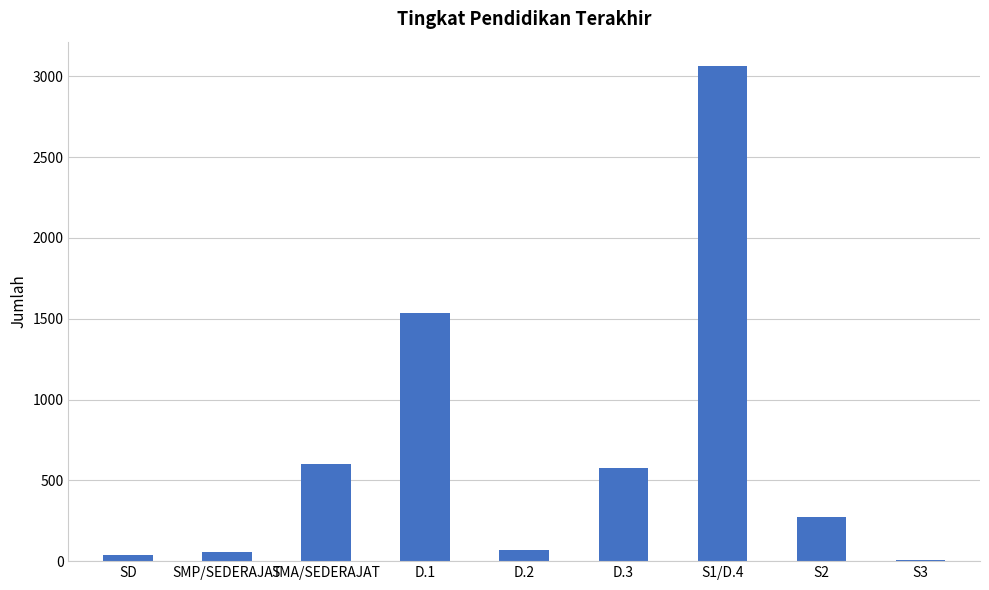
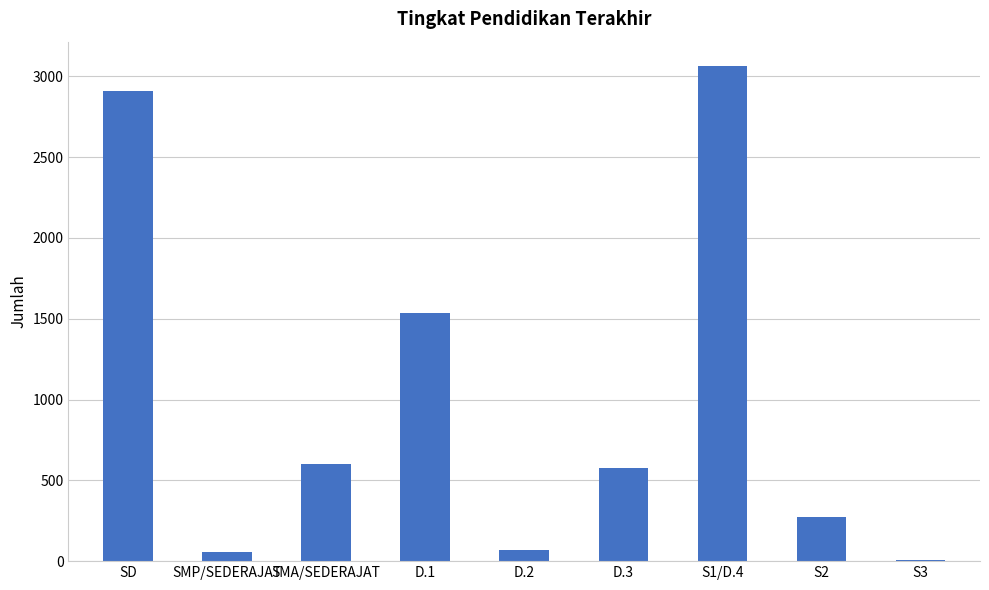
  {
-   "SD": 40,
+   "SD": 2910,
    "SMP/SEDERAJAT": 60,
    "SMA/SEDERAJAT": 600,
    "D.1": 1540,
    "D.2": 70,
    "D.3": 580,
    "S1/D.4": 3060,
    "S2": 270
  }
